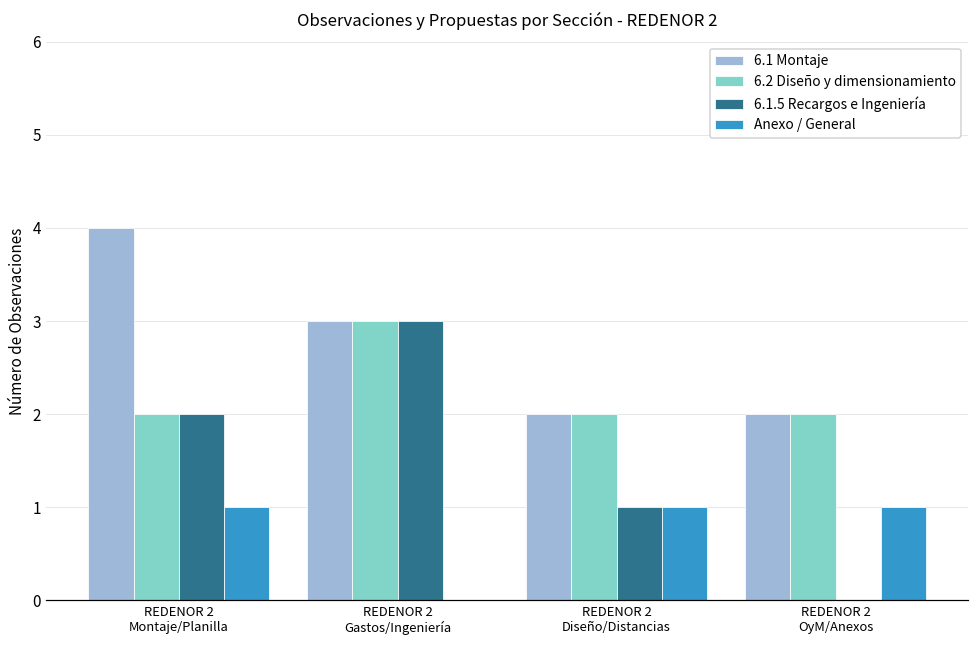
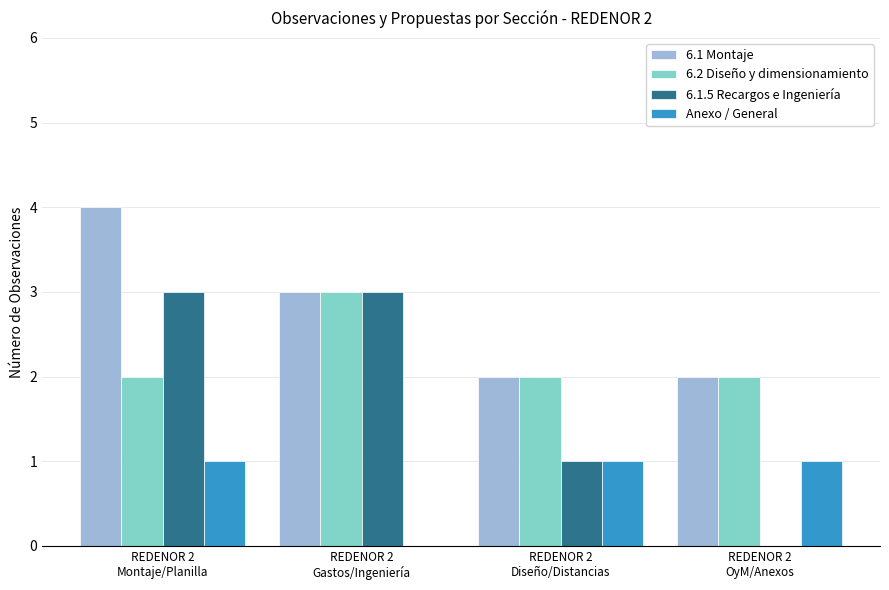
  {
    "6.1.5 Recargos e Ingeniería": {
-     "REDENOR 2 Montaje/Planilla": 2,
+     "REDENOR 2 Montaje/Planilla": 3,
      "REDENOR 2 Gastos/Ingeniería": 3,
      "REDENOR 2 Diseño/Distancias": 1,
      "REDENOR 2 OyM/Anexos": 0
    },
    "Anexo / General": {
      "REDENOR 2 Montaje/Planilla": 1,
      "REDENOR 2 Gastos/Ingeniería": 0,
      "REDENOR 2 Diseño/Distancias": 1,
      "REDENOR 2 OyM/Anexos": 1
    }
  }
